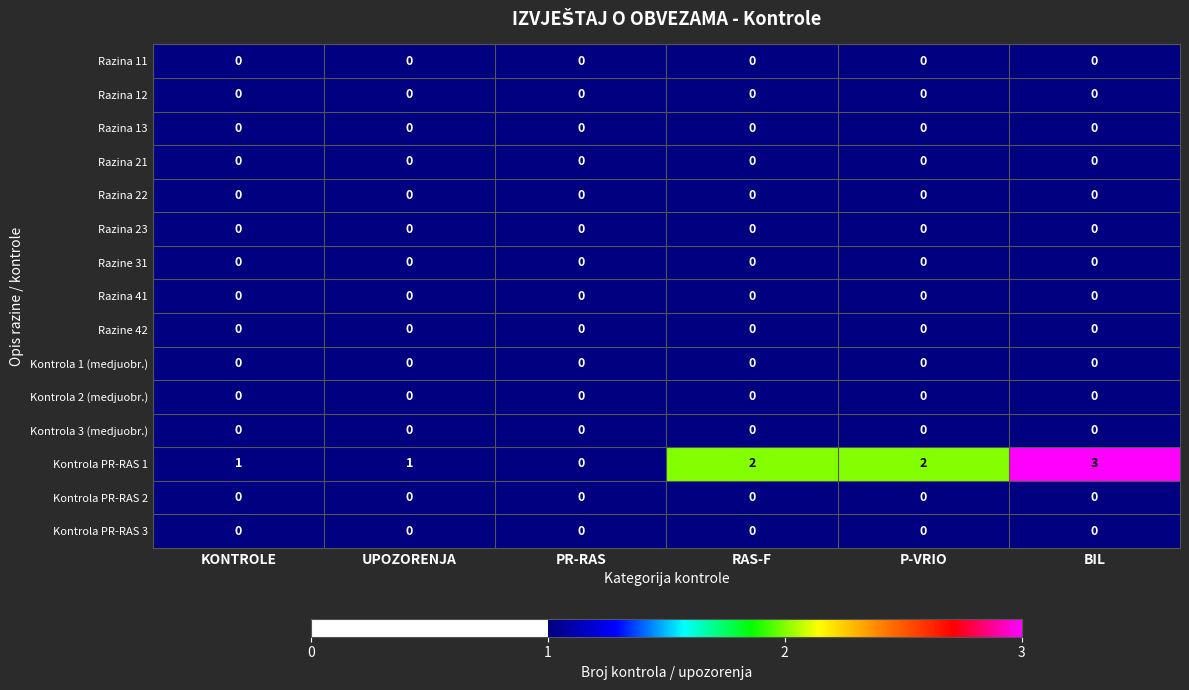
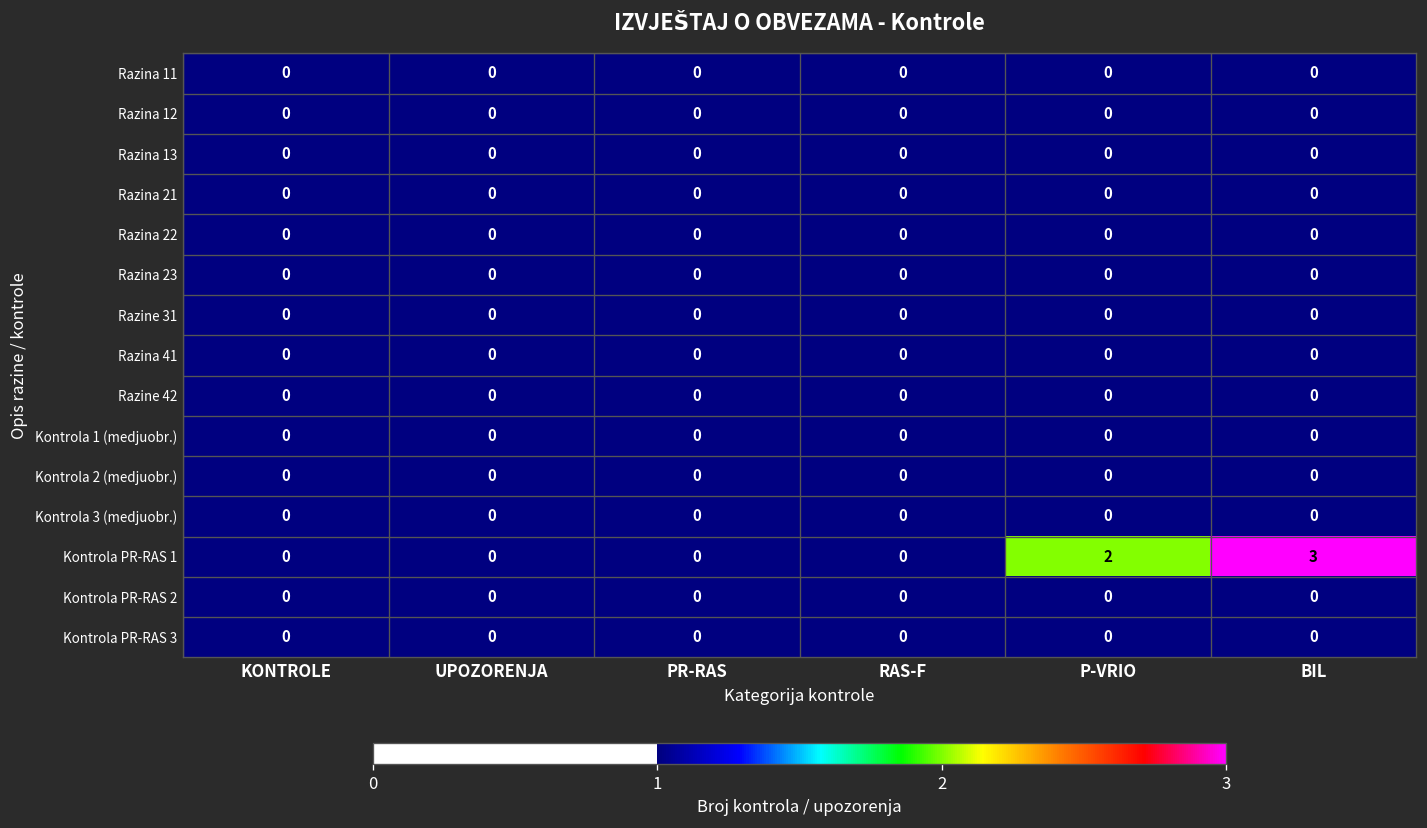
  {
    "Razina 11": {
      "KONTROLE": 0,
      "UPOZORENJA": 0,
      "PR-RAS": 0,
      "RAS-F": 0,
      "P-VRIO": 0,
      "BIL": 0
    },
    "Razina 12": {
      "KONTROLE": 0,
      "UPOZORENJA": 0,
      "PR-RAS": 0,
      "RAS-F": 0,
      "P-VRIO": 0,
      "BIL": 0
    },
    "Razina 13": {
      "KONTROLE": 0,
      "UPOZORENJA": 0,
      "PR-RAS": 0,
      "RAS-F": 0,
      "P-VRIO": 0,
      "BIL": 0
    },
    "Razina 21": {
      "KONTROLE": 0,
      "UPOZORENJA": 0,
      "PR-RAS": 0,
      "RAS-F": 0,
      "P-VRIO": 0,
      "BIL": 0
    },
    "Razina 22": {
      "KONTROLE": 0,
      "UPOZORENJA": 0,
      "PR-RAS": 0,
      "RAS-F": 0,
      "P-VRIO": 0,
      "BIL": 0
    },
    "Razina 23": {
      "KONTROLE": 0,
      "UPOZORENJA": 0,
      "PR-RAS": 0,
      "RAS-F": 0,
      "P-VRIO": 0,
      "BIL": 0
    },
    "Razine 31": {
      "KONTROLE": 0,
      "UPOZORENJA": 0,
      "PR-RAS": 0,
      "RAS-F": 0,
      "P-VRIO": 0,
      "BIL": 0
    },
    "Razina 41": {
      "KONTROLE": 0,
      "UPOZORENJA": 0,
      "PR-RAS": 0,
      "RAS-F": 0,
      "P-VRIO": 0,
      "BIL": 0
    },
    "Razine 42": {
      "KONTROLE": 0,
      "UPOZORENJA": 0,
      "PR-RAS": 0,
      "RAS-F": 0,
      "P-VRIO": 0,
      "BIL": 0
    },
    "Kontrola 1 (medjuobr.)": {
      "KONTROLE": 0,
      "UPOZORENJA": 0,
      "PR-RAS": 0,
      "RAS-F": 0,
      "P-VRIO": 0,
      "BIL": 0
    },
    "Kontrola 2 (medjuobr.)": {
      "KONTROLE": 0,
      "UPOZORENJA": 0,
      "PR-RAS": 0,
      "RAS-F": 0,
      "P-VRIO": 0,
      "BIL": 0
    },
    "Kontrola 3 (medjuobr.)": {
      "KONTROLE": 0,
      "UPOZORENJA": 0,
      "PR-RAS": 0,
      "RAS-F": 0,
      "P-VRIO": 0,
      "BIL": 0
    },
    "Kontrola PR-RAS 1": {
-     "KONTROLE": 1,
-     "UPOZORENJA": 1,
+     "KONTROLE": 0,
+     "UPOZORENJA": 0,
      "PR-RAS": 0,
-     "RAS-F": 2,
+     "RAS-F": 0,
      "P-VRIO": 2,
      "BIL": 3
    },
    "Kontrola PR-RAS 2": {
      "KONTROLE": 0,
      "UPOZORENJA": 0,
      "PR-RAS": 0,
      "RAS-F": 0,
      "P-VRIO": 0,
      "BIL": 0
    },
    "Kontrola PR-RAS 3": {
      "KONTROLE": 0,
      "UPOZORENJA": 0,
      "PR-RAS": 0,
      "RAS-F": 0,
      "P-VRIO": 0,
      "BIL": 0
    }
  }
